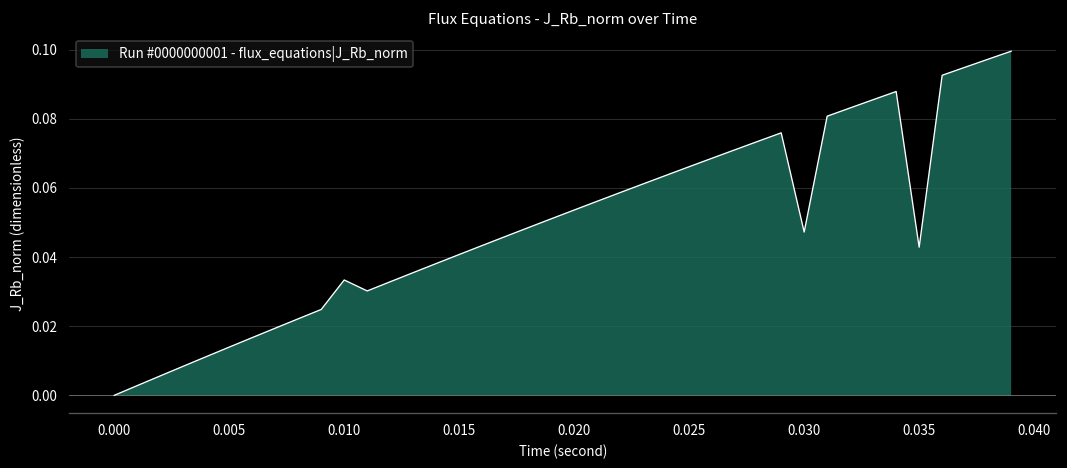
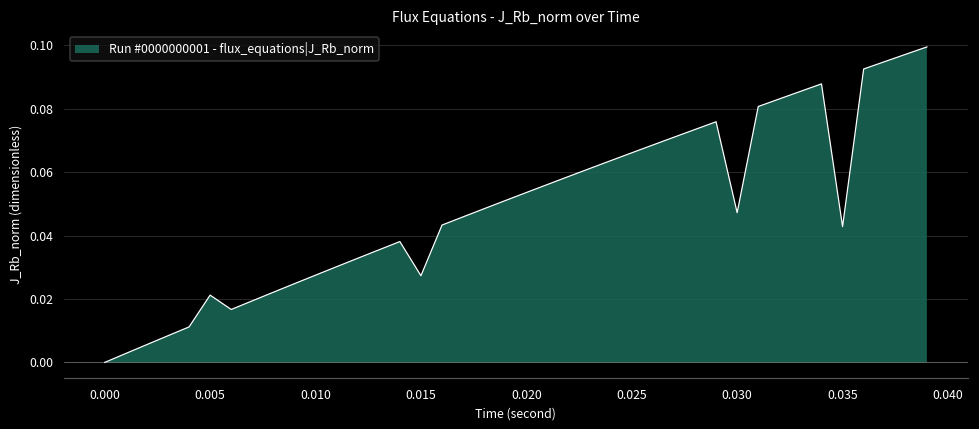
  {
    "0.000": 0.000,
-   "0.005": 0.014,
-   "0.010": 0.033,
-   "0.015": 0.041,
+   "0.005": 0.021,
+   "0.010": 0.028,
+   "0.015": 0.027,
    "0.020": 0.054,
    "0.025": 0.066,
    "0.030": 0.047,
    "0.035": 0.043
  }
